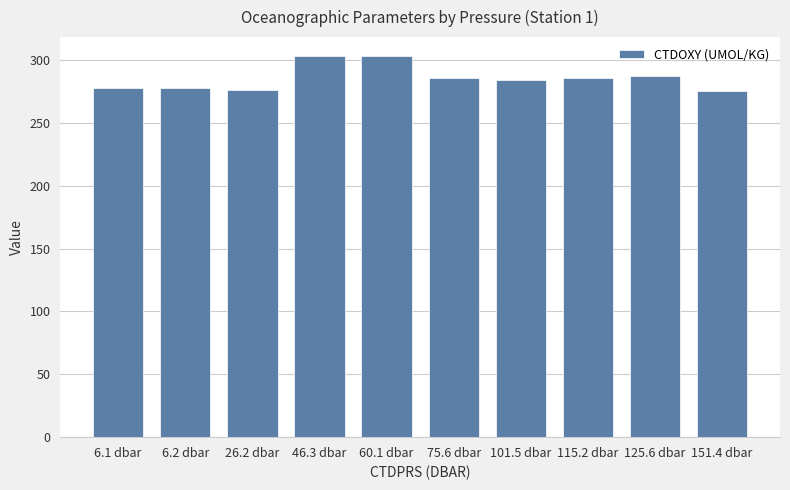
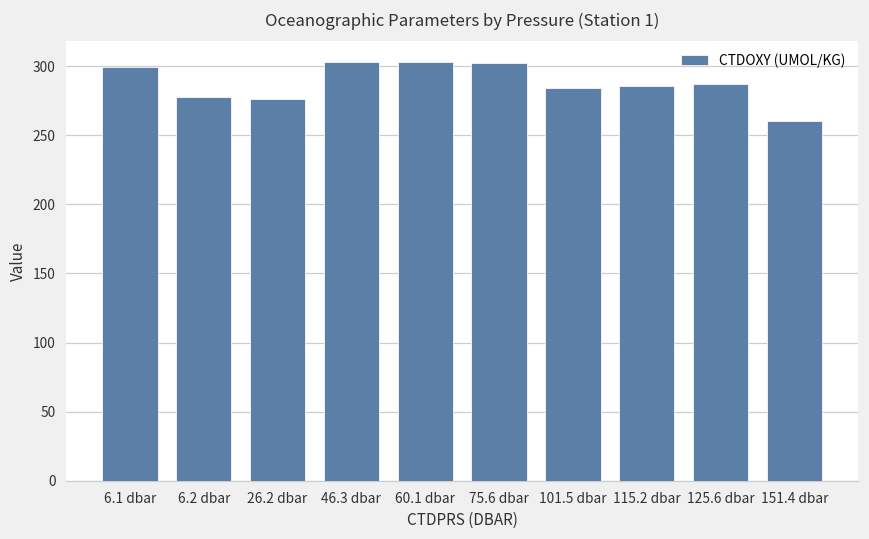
  {
-   "6.1 dbar": 278,
+   "6.1 dbar": 300,
    "6.2 dbar": 278,
    "26.2 dbar": 276,
    "46.3 dbar": 303,
    "60.1 dbar": 303,
-   "75.6 dbar": 286,
+   "75.6 dbar": 302,
    "101.5 dbar": 284,
    "115.2 dbar": 286,
    "125.6 dbar": 287,
-   "151.4 dbar": 276
+   "151.4 dbar": 260
  }
